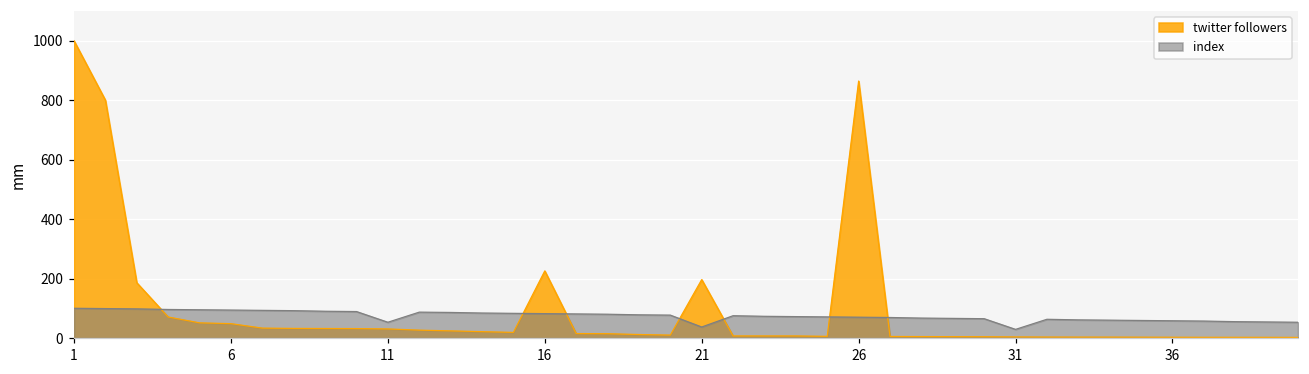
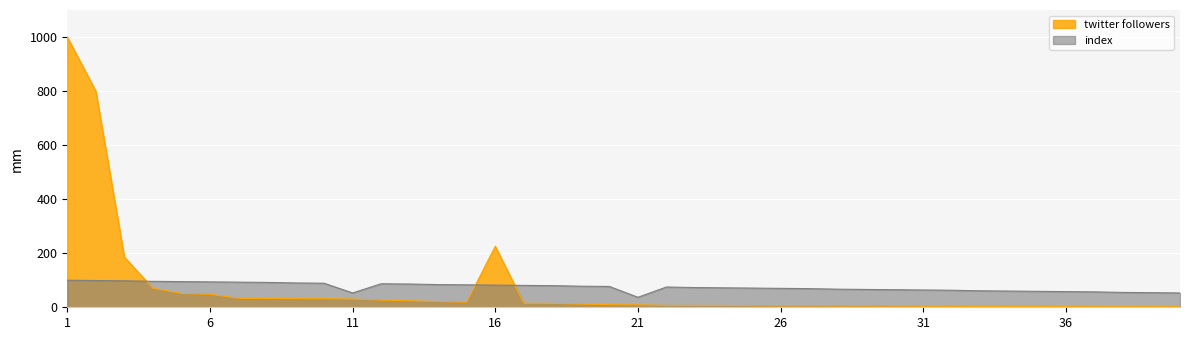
  {
    "twitter followers": {
      "1": 1000,
      "6": 50,
      "11": 30,
      "16": 230,
-     "21": 200,
-     "26": 860,
+     "21": 10,
+     "26": 10,
      "31": 0,
      "36": 0
    },
    "index": {
      "1": 100,
      "6": 90,
      "11": 50,
      "16": 80,
      "21": 40,
      "26": 70,
-     "31": 30,
+     "31": 60,
      "36": 60
    }
  }
